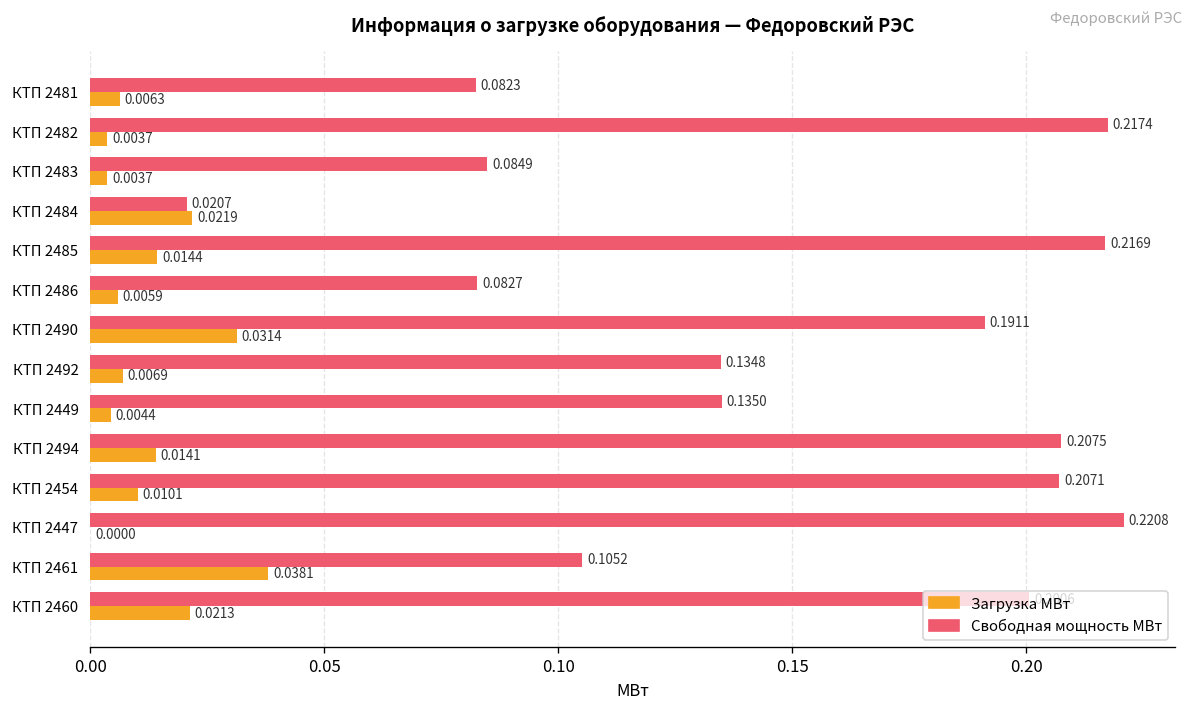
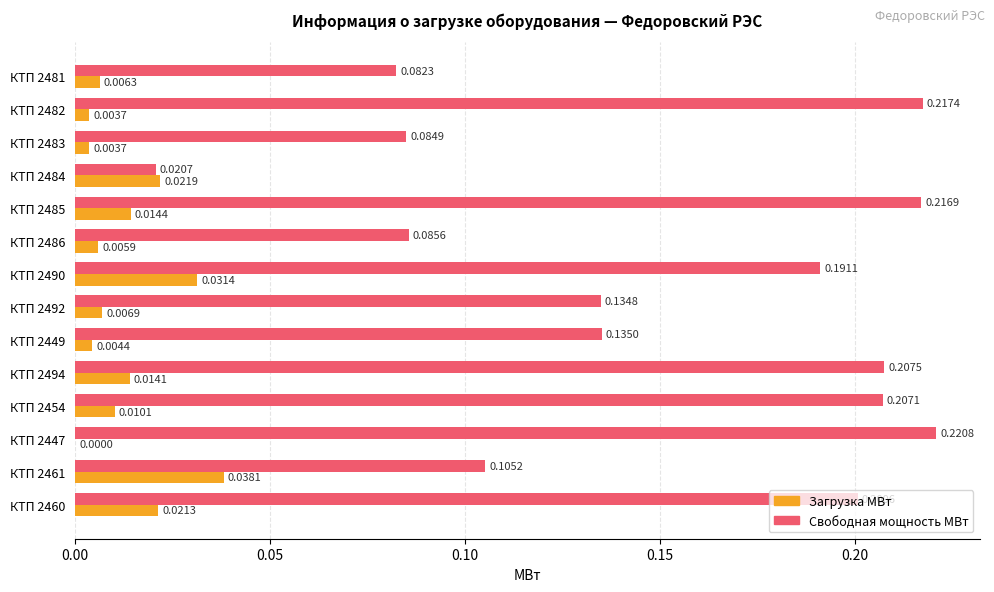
  {
    "Загрузка МВт": {
      "КТП 2481": 0.0063,
      "КТП 2482": 0.0037,
      "КТП 2483": 0.0037,
      "КТП 2484": 0.0219,
      "КТП 2485": 0.0144,
      "КТП 2486": 0.0059,
      "КТП 2490": 0.0314,
      "КТП 2492": 0.0069,
      "КТП 2449": 0.0044,
      "КТП 2494": 0.0141,
      "КТП 2454": 0.0101,
      "КТП 2447": 0.0000,
      "КТП 2461": 0.0381,
      "КТП 2460": 0.0213
    },
    "Свободная мощность МВт": {
      "КТП 2481": 0.0823,
      "КТП 2482": 0.2174,
      "КТП 2483": 0.0849,
      "КТП 2484": 0.0207,
      "КТП 2485": 0.2169,
-     "КТП 2486": 0.0827,
+     "КТП 2486": 0.0856,
      "КТП 2490": 0.1911,
      "КТП 2492": 0.1348,
      "КТП 2449": 0.1350,
      "КТП 2494": 0.2075,
      "КТП 2454": 0.2071,
      "КТП 2447": 0.2208,
      "КТП 2461": 0.1052
    }
  }
